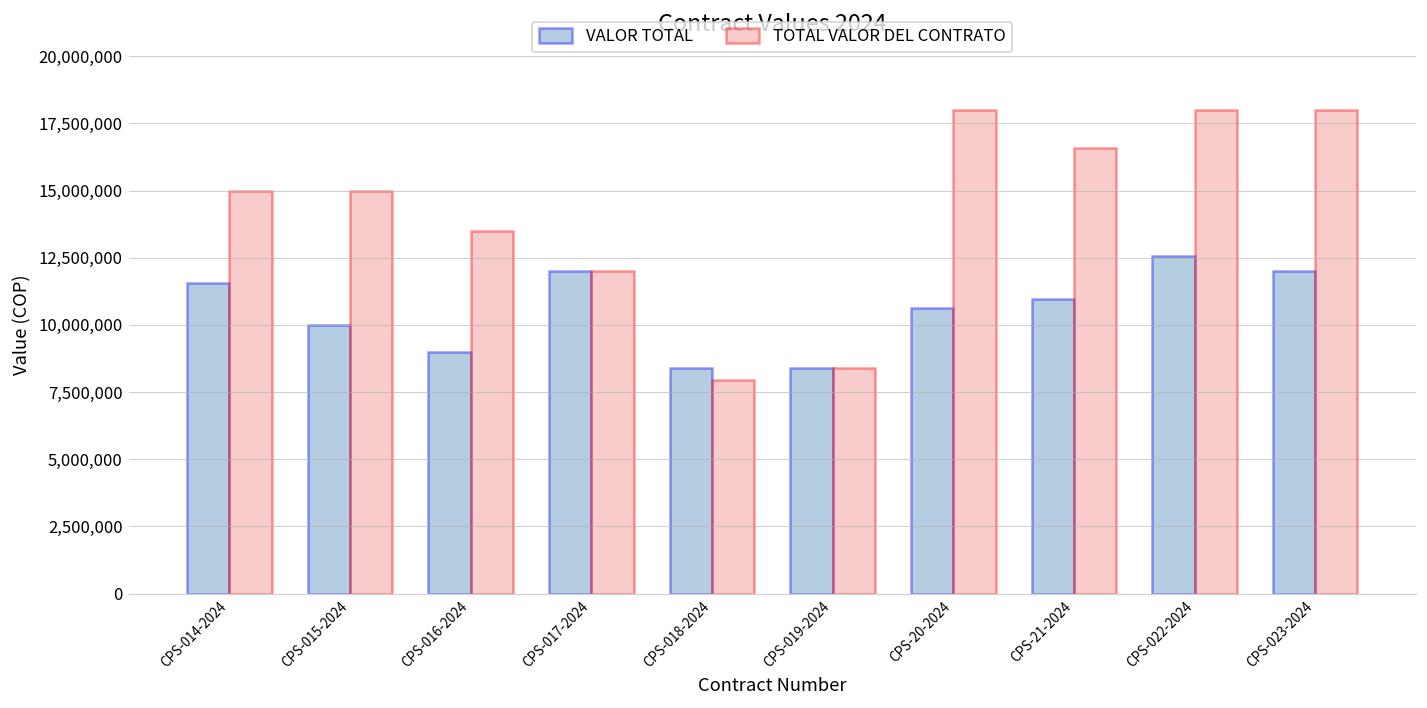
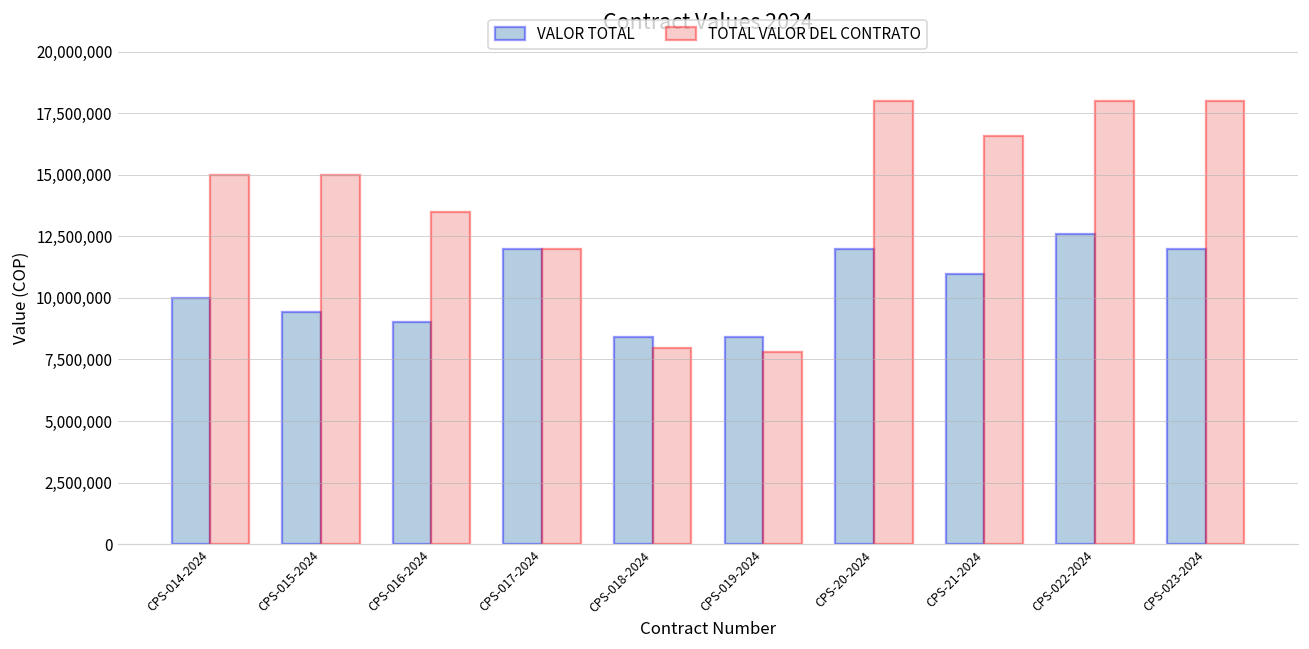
  {
    "VALOR TOTAL": {
-     "CPS-014-2024": "11,600,000",
-     "CPS-015-2024": "10,000,000",
+     "CPS-014-2024": "10,000,000",
+     "CPS-015-2024": "9,400,000",
      "CPS-016-2024": "9,000,000",
      "CPS-017-2024": "12,000,000",
      "CPS-018-2024": "8,400,000",
      "CPS-019-2024": "8,400,000",
-     "CPS-20-2024": "10,600,000",
+     "CPS-20-2024": "12,000,000",
      "CPS-21-2024": "11,000,000",
      "CPS-022-2024": "12,600,000",
      "CPS-023-2024": "12,000,000"
    },
    "TOTAL VALOR DEL CONTRATO": {
      "CPS-014-2024": "15,000,000",
      "CPS-015-2024": "15,000,000",
      "CPS-016-2024": "13,500,000",
      "CPS-017-2024": "12,000,000",
      "CPS-018-2024": "7,900,000",
-     "CPS-019-2024": "8,400,000",
+     "CPS-019-2024": "7,800,000",
      "CPS-20-2024": "18,000,000",
      "CPS-21-2024": "16,600,000",
      "CPS-022-2024": "18,000,000",
      "CPS-023-2024": "18,000,000"
    }
  }
